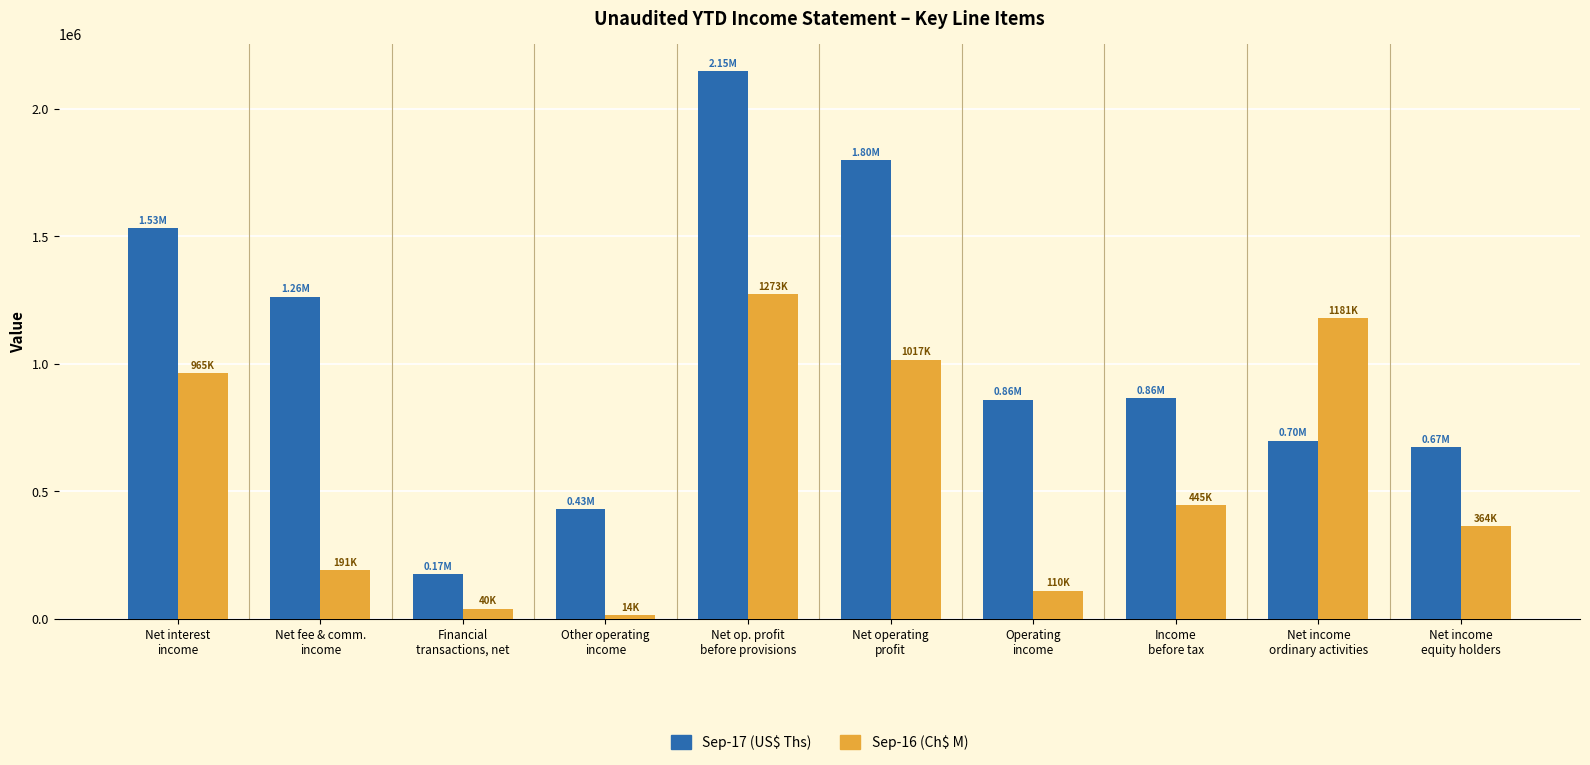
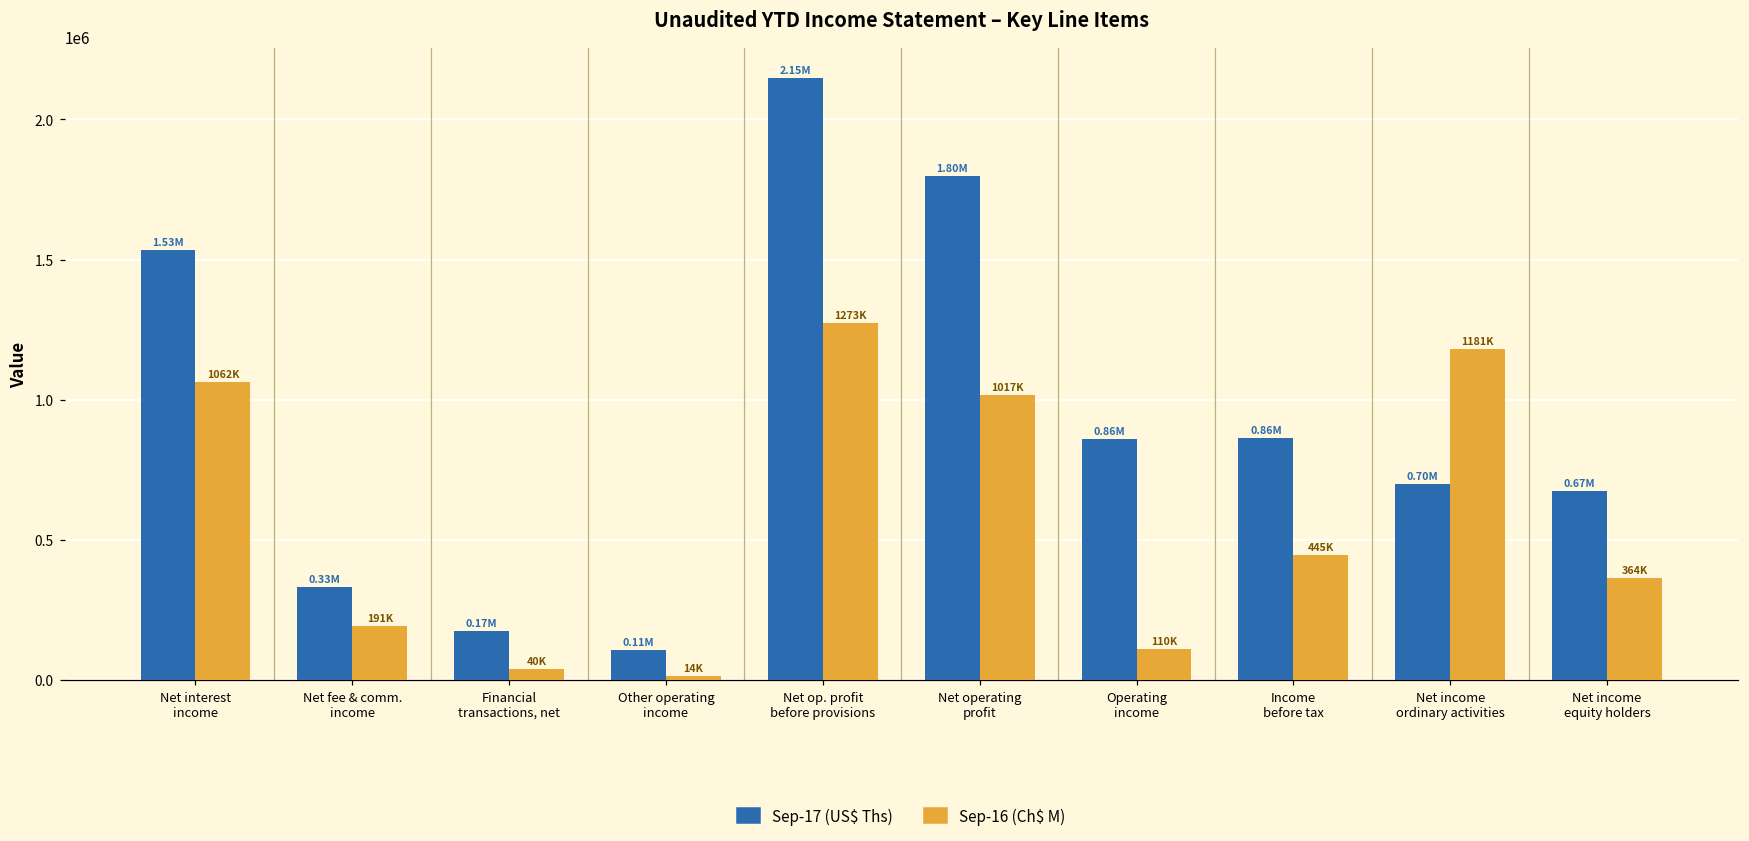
  {
    "Sep-17 (US$ Ths)": {
      "Net interest income": "1.53M",
-     "Net fee & comm. income": "1.26M",
+     "Net fee & comm. income": "0.33M",
      "Financial transactions, net": "0.17M",
-     "Other operating income": "0.43M",
+     "Other operating income": "0.11M",
      "Net op. profit before provisions": "2.15M",
      "Net operating profit": "1.80M",
      "Operating income": "0.86M",
      "Income before tax": "0.86M",
      "Net income ordinary activities": "0.70M",
      "Net income equity holders": "0.67M"
    },
    "Sep-16 (Ch$ M)": {
-     "Net interest income": "965K",
+     "Net interest income": "1062K",
      "Net fee & comm. income": "191K",
      "Financial transactions, net": "40K",
      "Other operating income": "14K",
      "Net op. profit before provisions": "1273K",
      "Net operating profit": "1017K",
      "Operating income": "110K",
      "Income before tax": "445K",
      "Net income ordinary activities": "1181K",
      "Net income equity holders": "364K"
    }
  }
